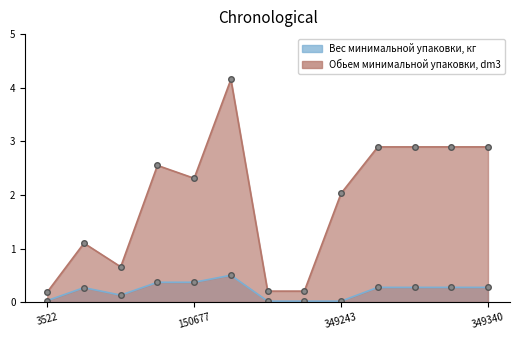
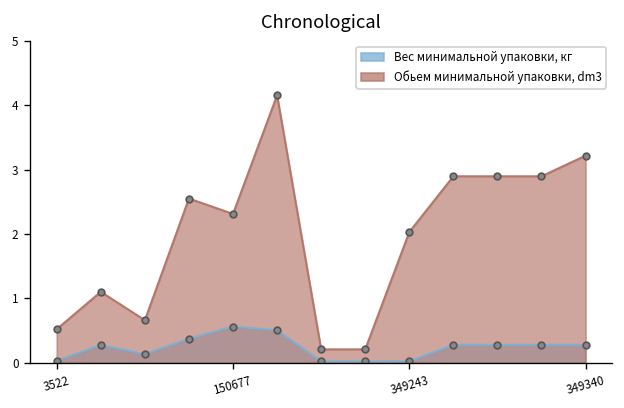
  {
    "Вес минимальной упаковки, кг": {
      "3522": 0.0,
-     "150677": 0.4,
+     "150677": 0.6,
      "349243": 0.0,
      "349340": 0.3
    },
    "Обьем минимальной упаковки, dm3": {
-     "3522": 0.2,
+     "3522": 0.5,
      "150677": 2.3,
      "349243": 2.0,
-     "349340": 2.9
+     "349340": 3.2
    }
  }
